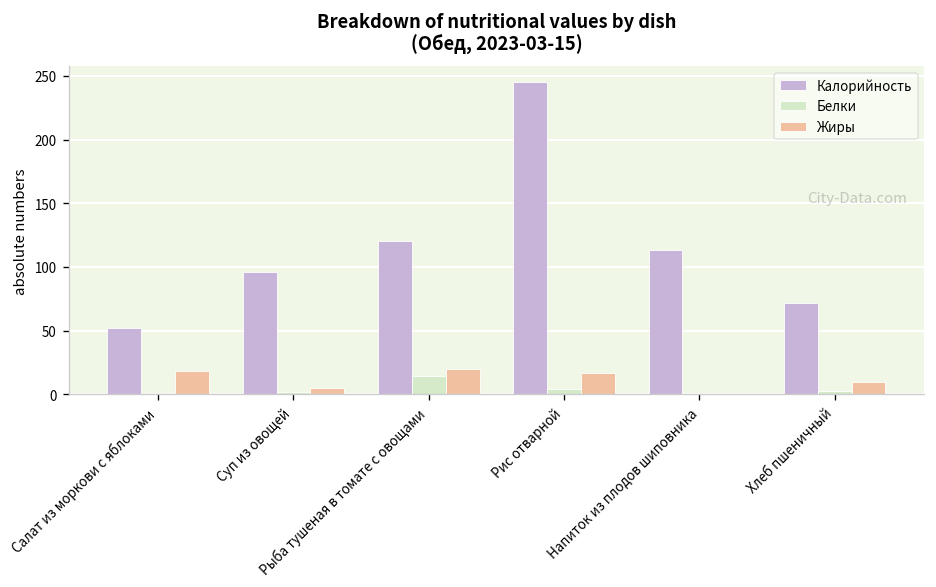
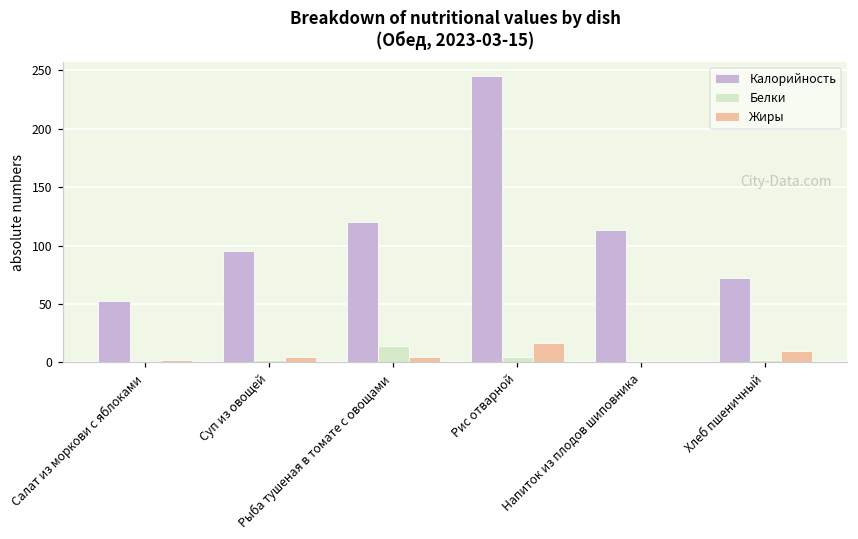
  {
    "Жиры": {
-     "Салат из моркови с яблоками": 19,
+     "Салат из моркови с яблоками": 2,
      "Суп из овощей": 5,
-     "Рыба тушеная в томате с овощами": 20,
+     "Рыба тушеная в томате с овощами": 5,
      "Рис отварной": 17,
      "Хлеб пшеничный": 9
    }
  }
